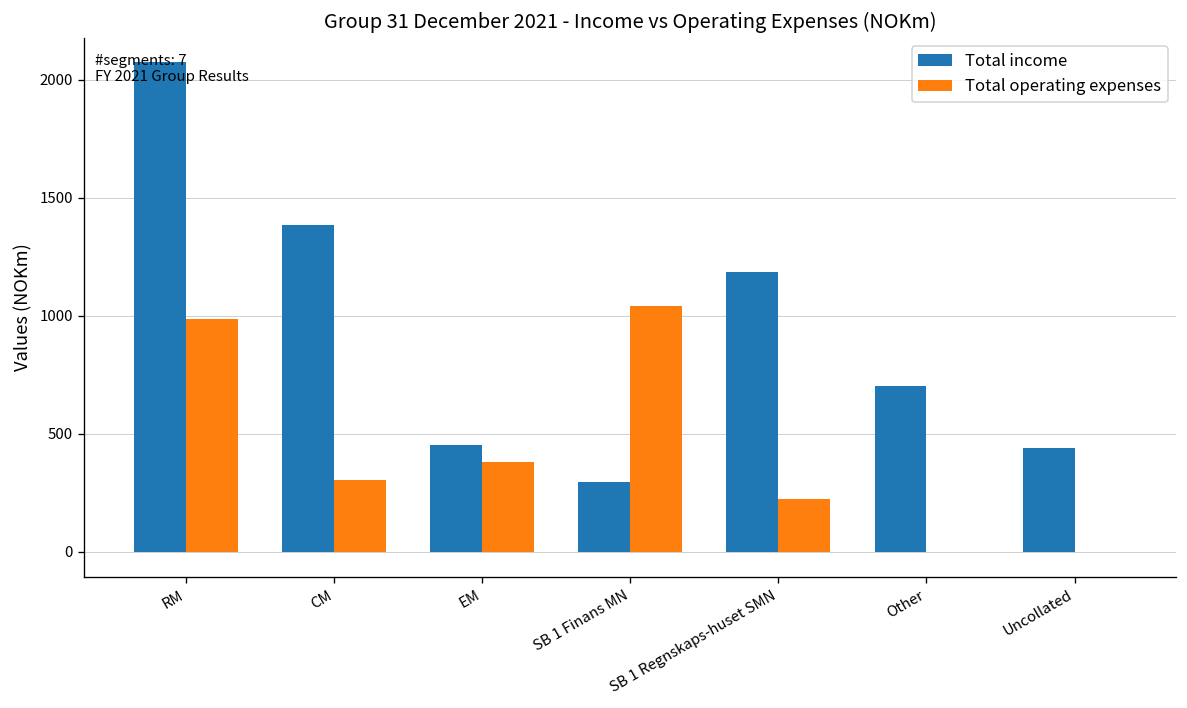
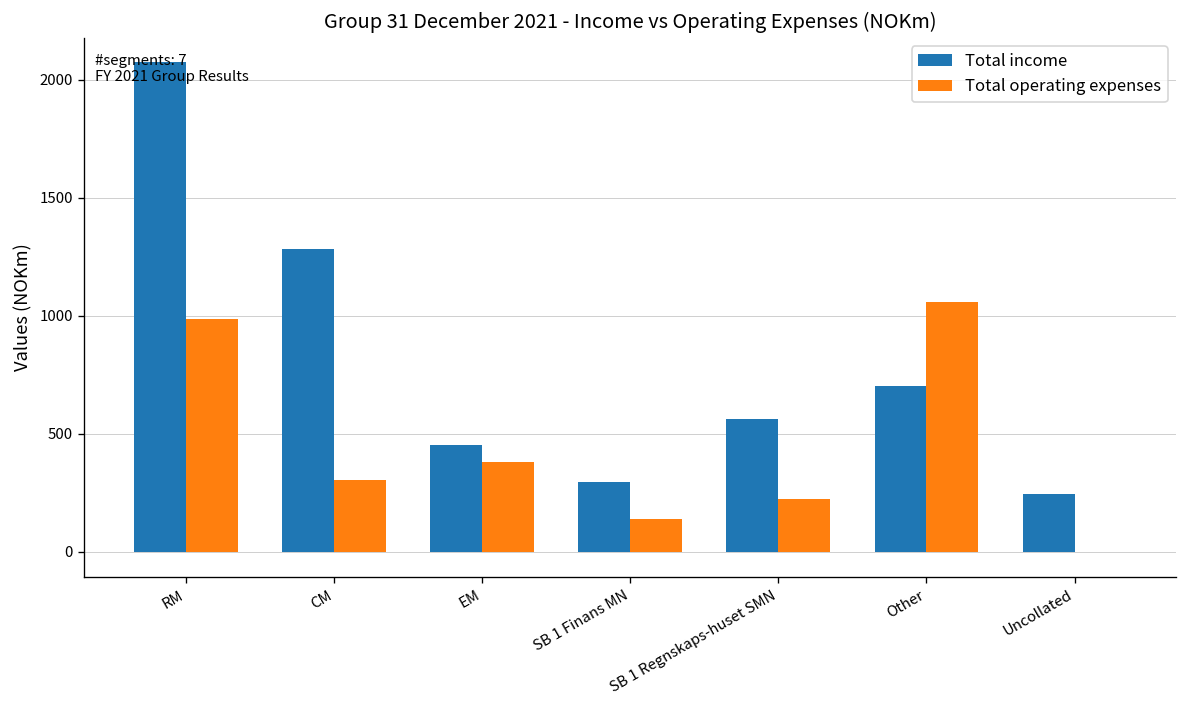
  {
    "Total income": {
-     "CM": 1390,
+     "CM": 1280,
      "EM": 450,
      "SB 1 Finans MN": 300,
-     "SB 1 Regnskaps-huset SMN": 1190,
+     "SB 1 Regnskaps-huset SMN": 560,
      "Other": 700,
-     "Uncollated": 440
+     "Uncollated": 250
    },
    "Total operating expenses": {
      "RM": 990,
      "CM": 300,
      "EM": 380,
-     "SB 1 Finans MN": 1040,
+     "SB 1 Finans MN": 140,
      "SB 1 Regnskaps-huset SMN": 230,
-     "Other": 0
+     "Other": 1060
    }
  }
